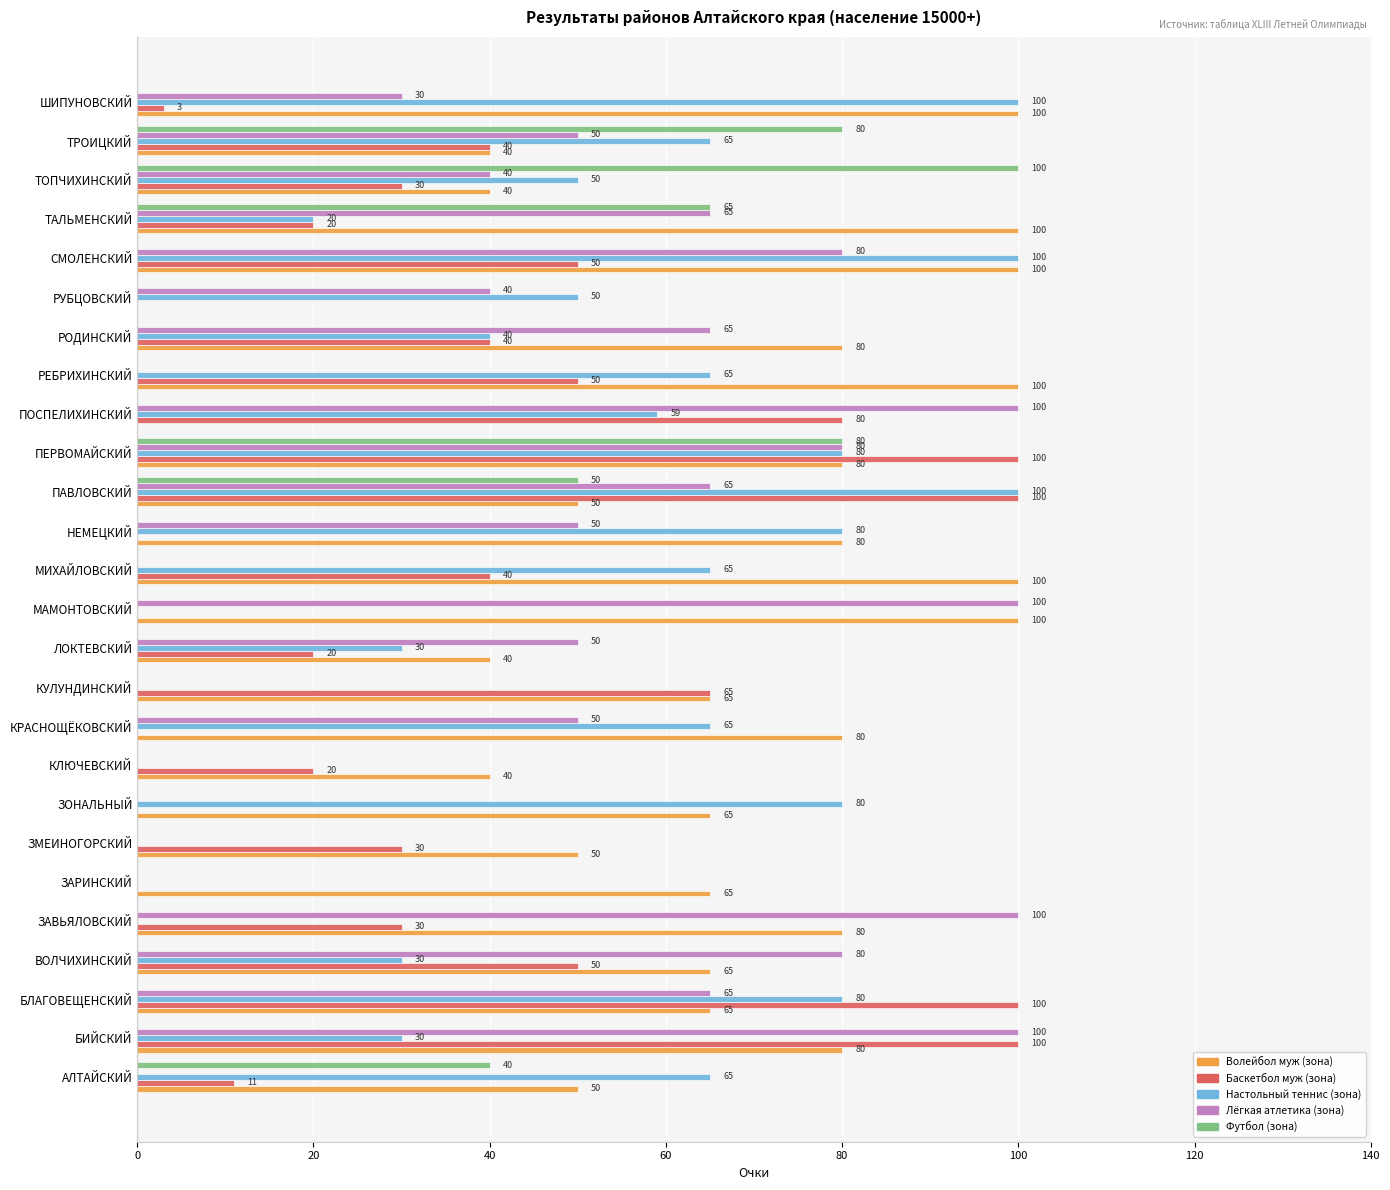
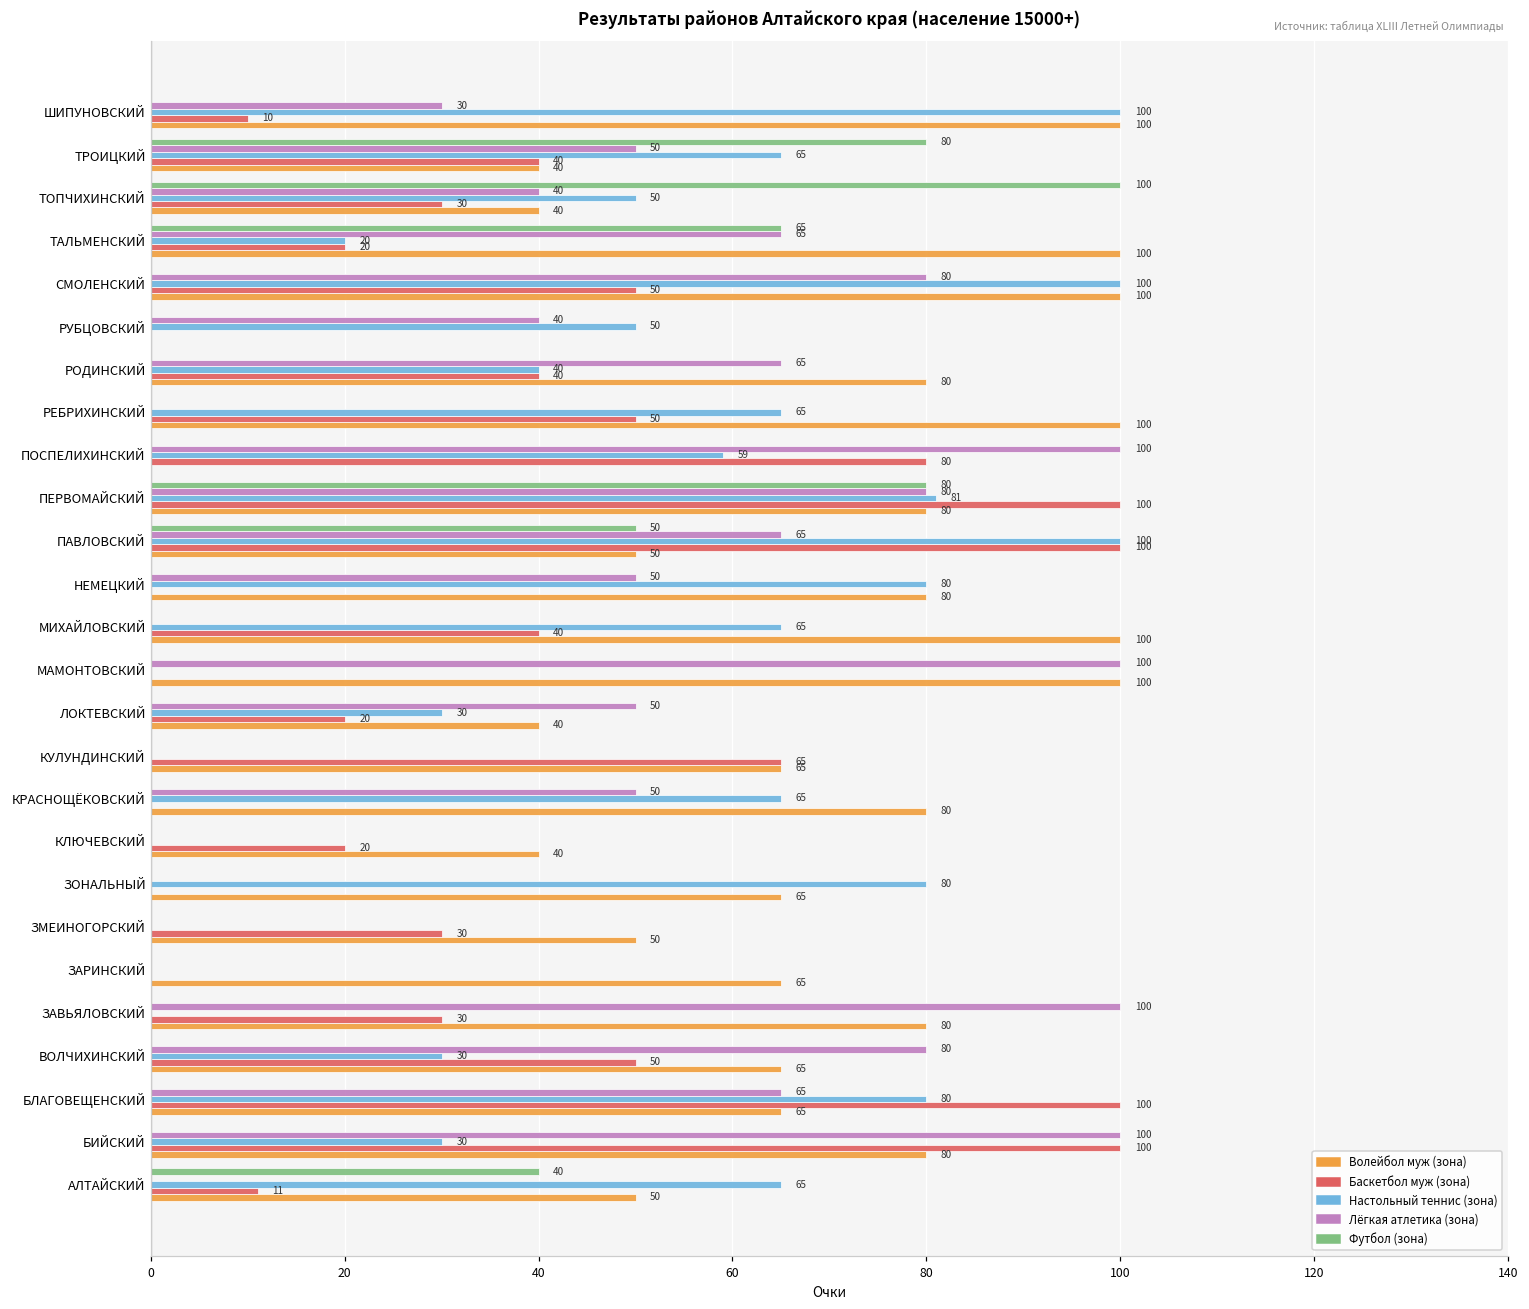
  {
    "Волейбол муж (зона)": {
      "ШИПУНОВСКИЙ": 100,
      "ТОПЧИХИНСКИЙ": 40,
      "ТАЛЬМЕНСКИЙ": 100,
      "СМОЛЕНСКИЙ": 100,
      "РОДИНСКИЙ": 80,
      "РЕБРИХИНСКИЙ": 100,
      "ПЕРВОМАЙСКИЙ": 80,
      "ПАВЛОВСКИЙ": 50,
      "НЕМЕЦКИЙ": 80,
      "МИХАЙЛОВСКИЙ": 100,
      "МАМОНТОВСКИЙ": 100,
      "ЛОКТЕВСКИЙ": 40,
      "КРАСНОЩЁКОВСКИЙ": 80,
      "КЛЮЧЕВСКИЙ": 40,
      "ЗОНАЛЬНЫЙ": 65,
      "ЗМЕИНОГОРСКИЙ": 50,
      "ЗАРИНСКИЙ": 65,
      "ЗАВЬЯЛОВСКИЙ": 80,
      "ВОЛЧИХИНСКИЙ": 65,
      "БЛАГОВЕЩЕНСКИЙ": 65,
      "БИЙСКИЙ": 80,
      "АЛТАЙСКИЙ": 50
    },
    "Баскетбол муж (зона)": {
-     "ШИПУНОВСКИЙ": 3,
+     "ШИПУНОВСКИЙ": 10,
      "ТОПЧИХИНСКИЙ": 30,
      "СМОЛЕНСКИЙ": 50,
      "РЕБРИХИНСКИЙ": 50,
      "ПОСПЕЛИХИНСКИЙ": 80,
      "ПЕРВОМАЙСКИЙ": 100,
      "МИХАЙЛОВСКИЙ": 40,
      "ЛОКТЕВСКИЙ": 20,
      "КЛЮЧЕВСКИЙ": 20,
      "ЗМЕИНОГОРСКИЙ": 30,
      "ЗАВЬЯЛОВСКИЙ": 30,
      "ВОЛЧИХИНСКИЙ": 50,
      "БЛАГОВЕЩЕНСКИЙ": 100,
      "БИЙСКИЙ": 100,
      "АЛТАЙСКИЙ": 11
    },
    "Настольный теннис (зона)": {
      "ШИПУНОВСКИЙ": 100,
      "ТРОИЦКИЙ": 65,
      "ТОПЧИХИНСКИЙ": 50,
      "СМОЛЕНСКИЙ": 100,
      "РУБЦОВСКИЙ": 50,
      "РЕБРИХИНСКИЙ": 65,
      "ПОСПЕЛИХИНСКИЙ": 59,
-     "ПЕРВОМАЙСКИЙ": 80,
+     "ПЕРВОМАЙСКИЙ": 81,
      "НЕМЕЦКИЙ": 80,
      "МИХАЙЛОВСКИЙ": 65,
      "ЛОКТЕВСКИЙ": 30,
      "КРАСНОЩЁКОВСКИЙ": 65,
      "ЗОНАЛЬНЫЙ": 80,
      "ВОЛЧИХИНСКИЙ": 30,
      "БЛАГОВЕЩЕНСКИЙ": 80,
      "БИЙСКИЙ": 30,
      "АЛТАЙСКИЙ": 65
    },
    "Лёгкая атлетика (зона)": {
      "ШИПУНОВСКИЙ": 30,
      "ТРОИЦКИЙ": 50,
      "ТОПЧИХИНСКИЙ": 40,
      "СМОЛЕНСКИЙ": 80,
      "РУБЦОВСКИЙ": 40,
      "РОДИНСКИЙ": 65,
      "ПОСПЕЛИХИНСКИЙ": 100,
      "ПАВЛОВСКИЙ": 65,
      "НЕМЕЦКИЙ": 50,
      "МАМОНТОВСКИЙ": 100,
      "ЛОКТЕВСКИЙ": 50,
      "КРАСНОЩЁКОВСКИЙ": 50,
      "ЗАВЬЯЛОВСКИЙ": 100,
      "ВОЛЧИХИНСКИЙ": 80,
      "БЛАГОВЕЩЕНСКИЙ": 65,
      "БИЙСКИЙ": 100
    },
    "Футбол (зона)": {
      "ТРОИЦКИЙ": 80,
      "ТОПЧИХИНСКИЙ": 100,
      "ПАВЛОВСКИЙ": 50,
      "АЛТАЙСКИЙ": 40
    }
  }
